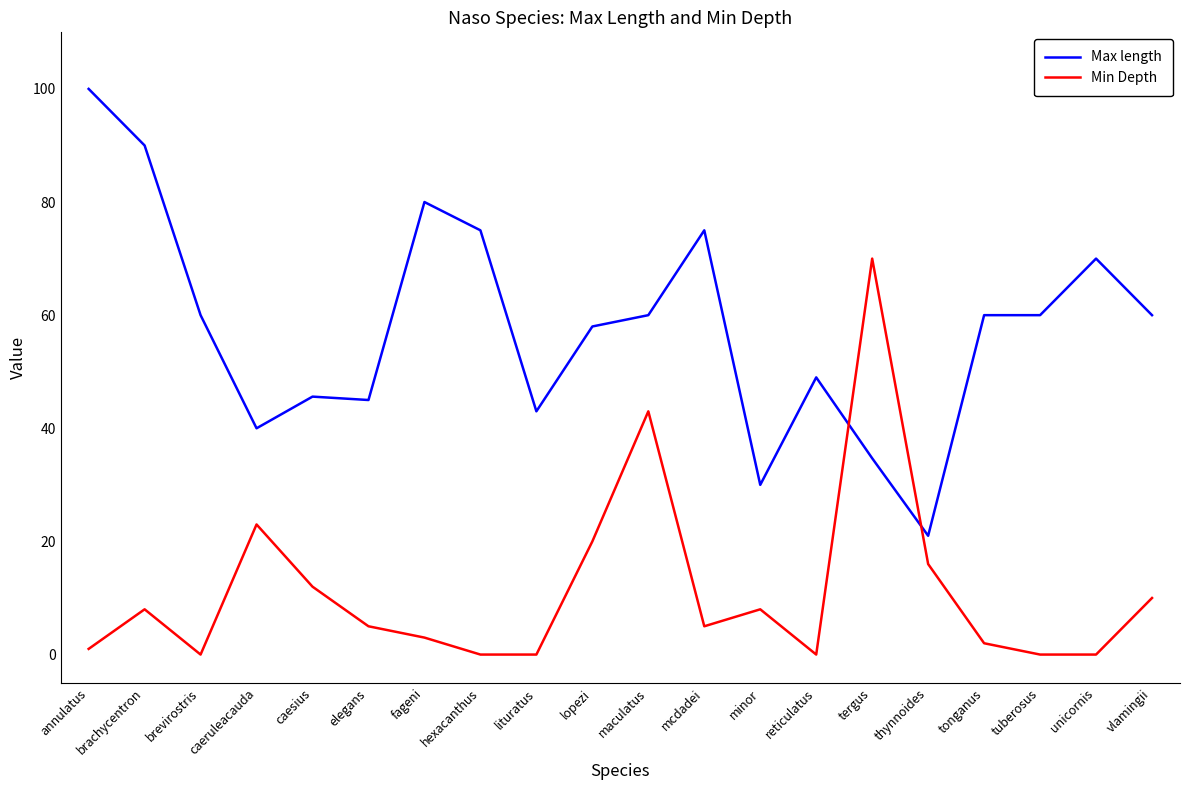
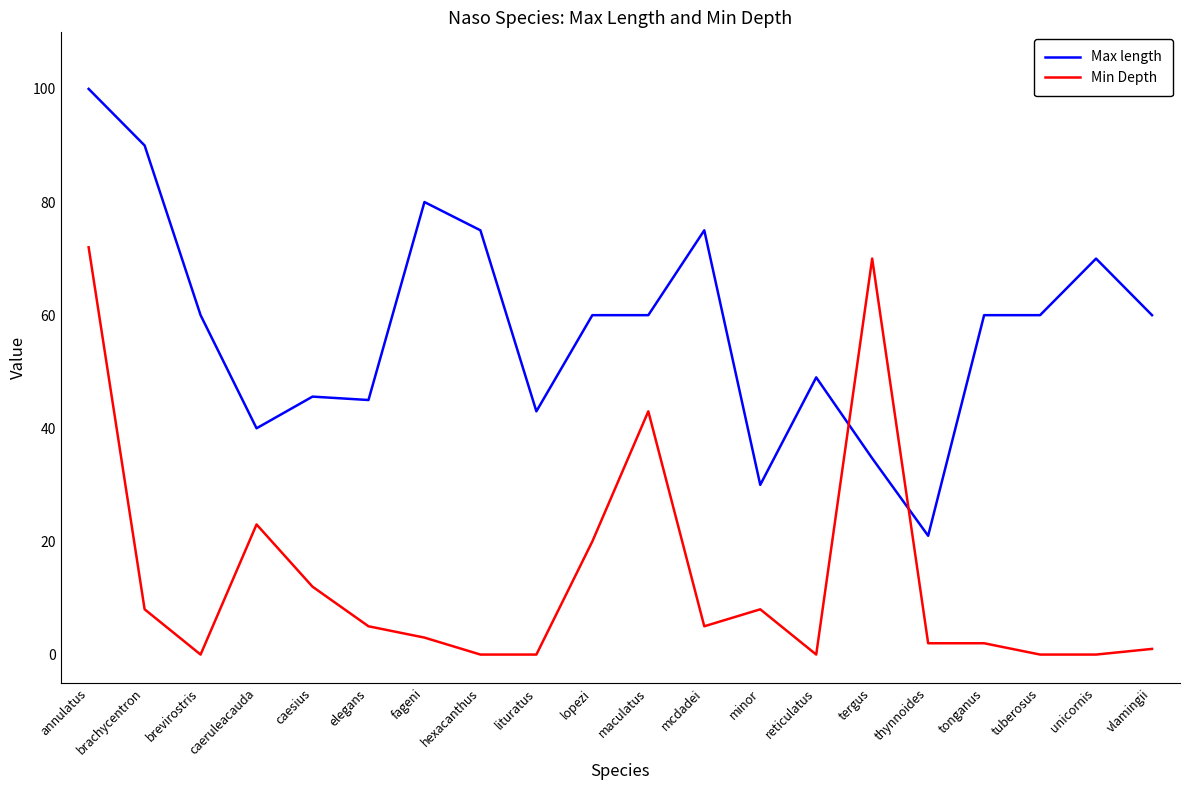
  {
    "Max length": {
      "annulatus": 100,
      "brachycentron": 90,
      "brevirostris": 60,
      "caeruleacauda": 40,
      "caesius": 46,
      "elegans": 45,
      "fageni": 80,
      "hexacanthus": 75,
      "lituratus": 43,
-     "lopezi": 58,
+     "lopezi": 60,
      "maculatus": 60,
      "mcdadei": 75,
      "minor": 30,
      "reticulatus": 49,
      "tergus": 35,
      "thynnoides": 21,
      "tonganus": 60,
      "tuberosus": 60,
      "unicornis": 70,
      "vlamingii": 60
    },
    "Min Depth": {
-     "annulatus": 1,
+     "annulatus": 72,
      "brachycentron": 8,
      "brevirostris": 0,
      "caeruleacauda": 23,
      "caesius": 12,
      "elegans": 5,
      "fageni": 3,
      "hexacanthus": 0,
      "lituratus": 0,
      "lopezi": 20,
      "maculatus": 43,
      "mcdadei": 5,
      "minor": 8,
      "reticulatus": 0,
      "tergus": 70,
-     "thynnoides": 16,
+     "thynnoides": 2,
      "tonganus": 2,
      "tuberosus": 0,
      "unicornis": 0,
-     "vlamingii": 10
+     "vlamingii": 1
    }
  }
